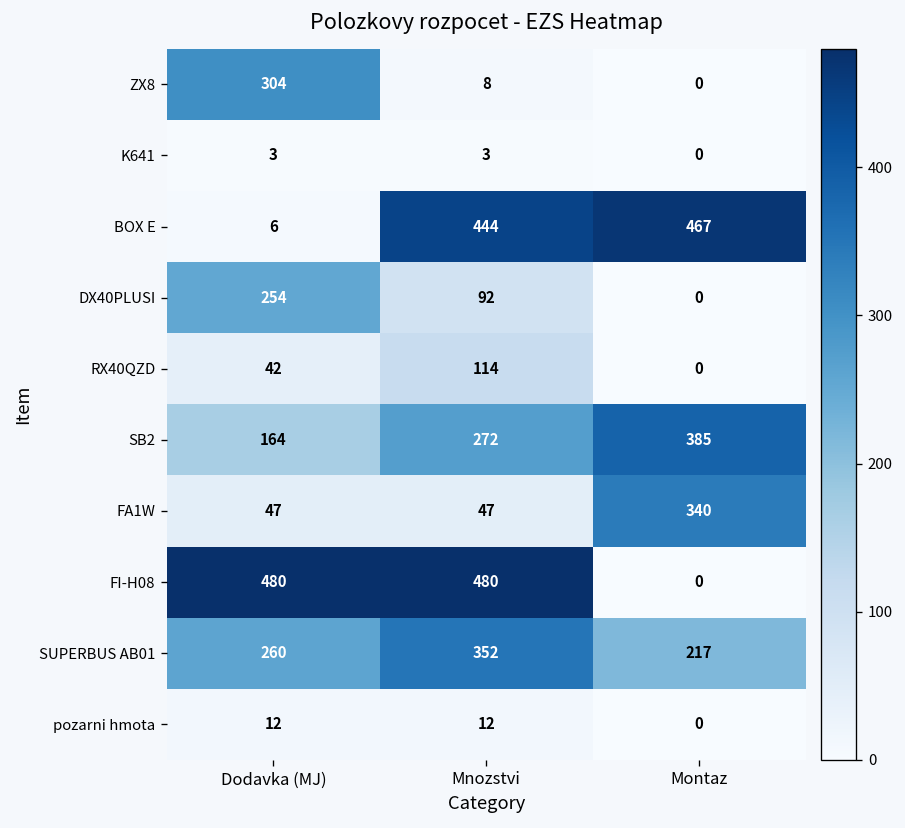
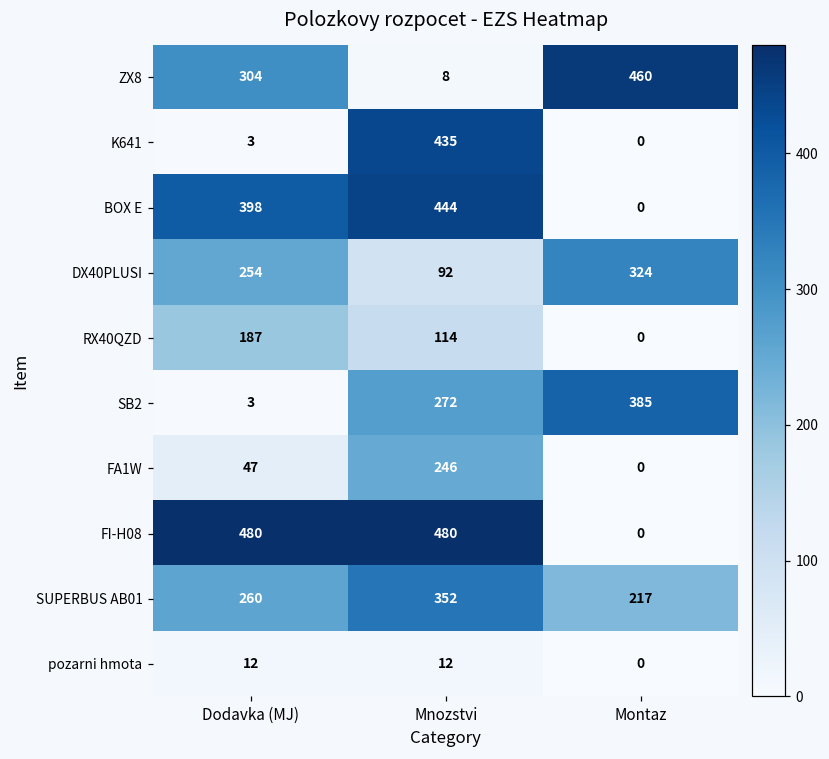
  {
    "ZX8": {
      "Dodavka (MJ)": 304,
      "Mnozstvi": 8,
-     "Montaz": 0
+     "Montaz": 460
    },
    "K641": {
      "Dodavka (MJ)": 3,
-     "Mnozstvi": 3,
+     "Mnozstvi": 435,
      "Montaz": 0
    },
    "BOX E": {
-     "Dodavka (MJ)": 6,
+     "Dodavka (MJ)": 398,
      "Mnozstvi": 444,
-     "Montaz": 467
+     "Montaz": 0
    },
    "DX40PLUSI": {
      "Dodavka (MJ)": 254,
      "Mnozstvi": 92,
-     "Montaz": 0
+     "Montaz": 324
    },
    "RX40QZD": {
-     "Dodavka (MJ)": 42,
+     "Dodavka (MJ)": 187,
      "Mnozstvi": 114,
      "Montaz": 0
    },
    "SB2": {
-     "Dodavka (MJ)": 164,
+     "Dodavka (MJ)": 3,
      "Mnozstvi": 272,
      "Montaz": 385
    },
    "FA1W": {
      "Dodavka (MJ)": 47,
-     "Mnozstvi": 47,
-     "Montaz": 340
+     "Mnozstvi": 246,
+     "Montaz": 0
    },
    "FI-H08": {
      "Dodavka (MJ)": 480,
      "Mnozstvi": 480,
      "Montaz": 0
    },
    "SUPERBUS AB01": {
      "Dodavka (MJ)": 260,
      "Mnozstvi": 352,
      "Montaz": 217
    },
    "pozarni hmota": {
      "Dodavka (MJ)": 12,
      "Mnozstvi": 12,
      "Montaz": 0
    }
  }
